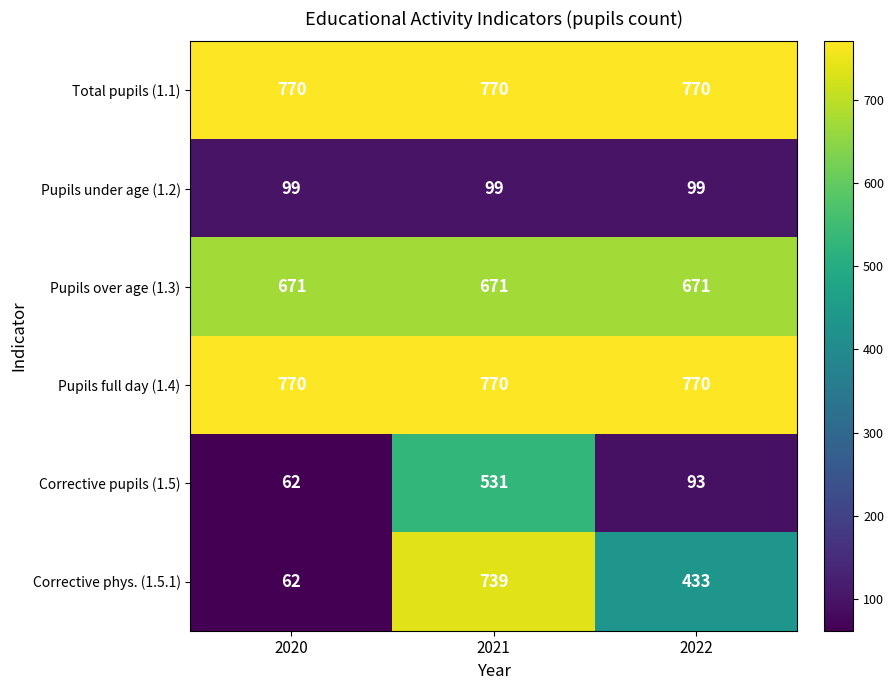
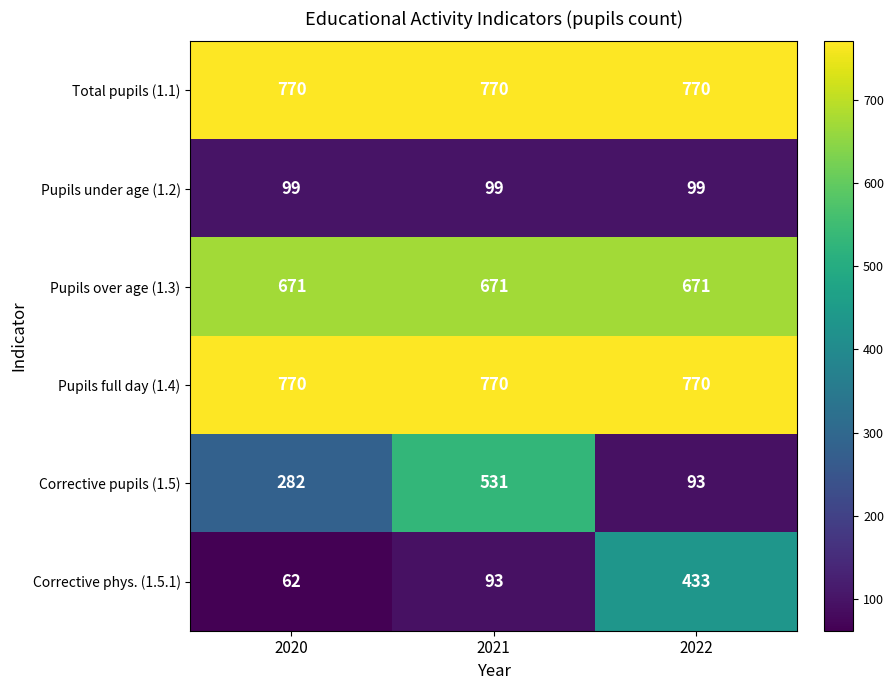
  {
    "Total pupils (1.1)": {
      "2020": 770,
      "2021": 770,
      "2022": 770
    },
    "Pupils under age (1.2)": {
      "2020": 99,
      "2021": 99,
      "2022": 99
    },
    "Pupils over age (1.3)": {
      "2020": 671,
      "2021": 671,
      "2022": 671
    },
    "Pupils full day (1.4)": {
      "2020": 770,
      "2021": 770,
      "2022": 770
    },
    "Corrective pupils (1.5)": {
-     "2020": 62,
+     "2020": 282,
      "2021": 531,
      "2022": 93
    },
    "Corrective phys. (1.5.1)": {
      "2020": 62,
-     "2021": 739,
+     "2021": 93,
      "2022": 433
    }
  }
